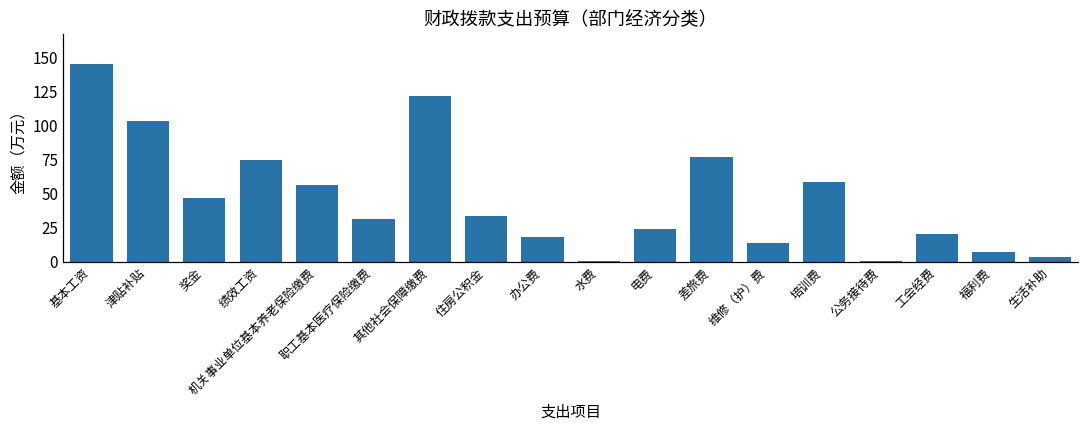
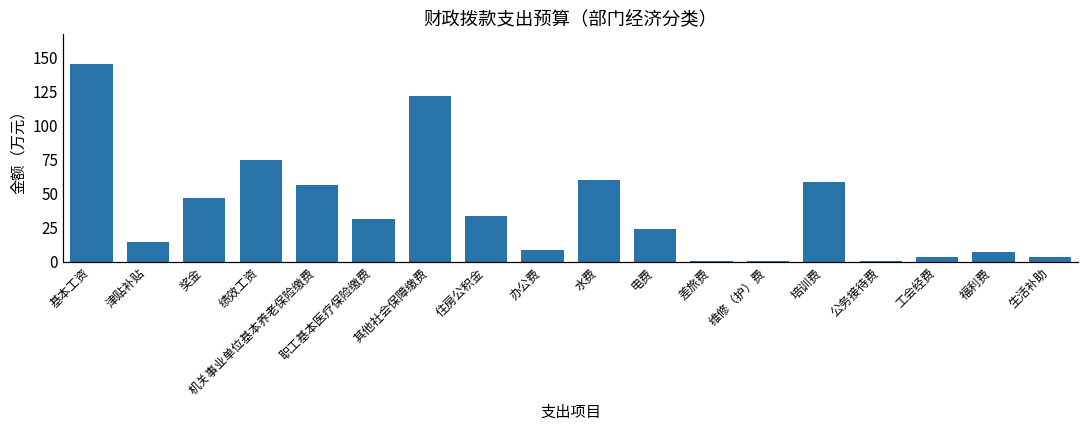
  {
    "基本工资": 145,
-   "津贴补贴": 103,
+   "津贴补贴": 15,
    "奖金": 47,
    "绩效工资": 74,
    "机关事业单位基本养老保险缴费": 57,
    "职工基本医疗保险缴费": 32,
    "其他社会保障缴费": 122,
    "住房公积金": 33,
-   "办公费": 18,
-   "水费": 0,
+   "办公费": 8,
+   "水费": 60,
    "电费": 24,
-   "差旅费": 77,
-   "维修（护）费": 14,
+   "差旅费": 0,
+   "维修（护）费": 0,
    "培训费": 59,
-   "工会经费": 21,
+   "工会经费": 3,
    "福利费": 7,
    "生活补助": 3
  }
